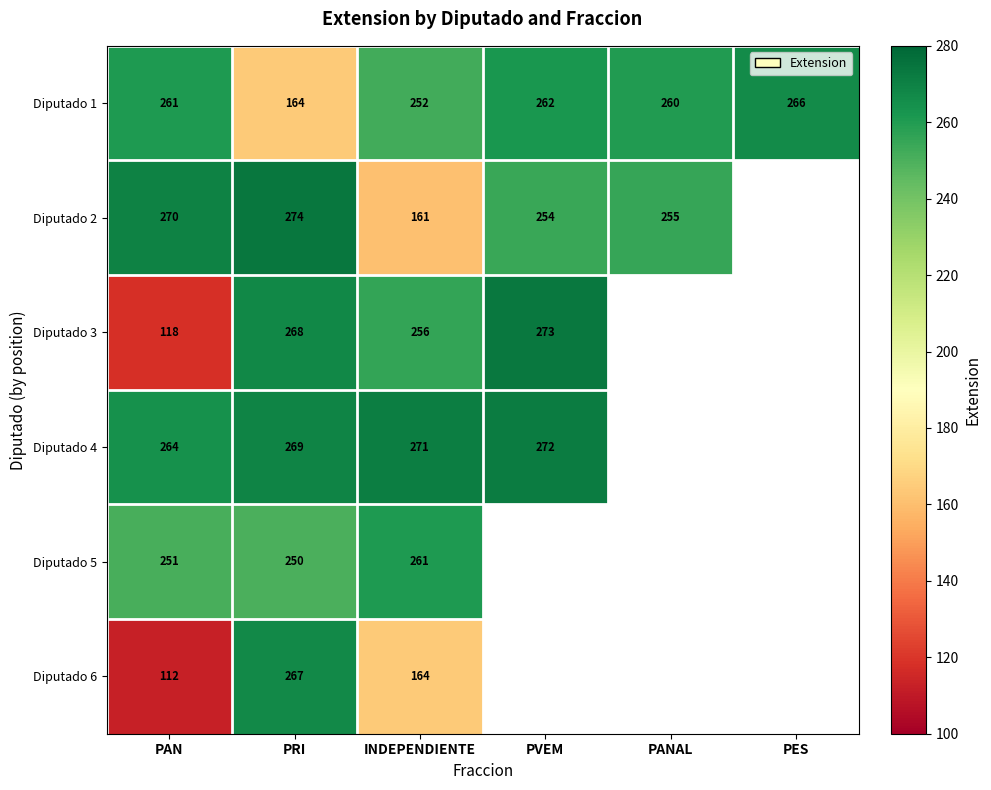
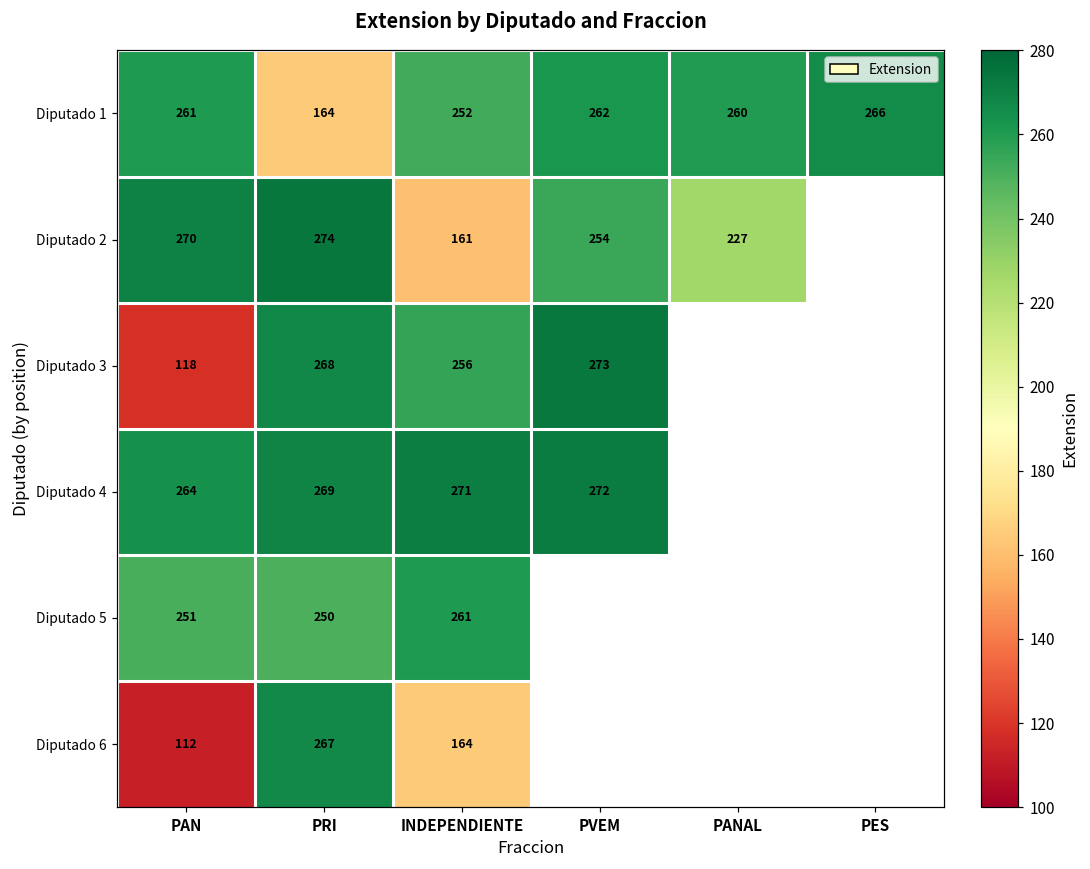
  {
    "Diputado 1": {
      "PAN": 261,
      "PRI": 164,
      "INDEPENDIENTE": 252,
      "PVEM": 262,
      "PANAL": 260,
      "PES": 266
    },
    "Diputado 2": {
      "PAN": 270,
      "PRI": 274,
      "INDEPENDIENTE": 161,
      "PVEM": 254,
-     "PANAL": 255
+     "PANAL": 227
    },
    "Diputado 3": {
      "PAN": 118,
      "PRI": 268,
      "INDEPENDIENTE": 256,
      "PVEM": 273
    },
    "Diputado 4": {
      "PAN": 264,
      "PRI": 269,
      "INDEPENDIENTE": 271,
      "PVEM": 272
    },
    "Diputado 5": {
      "PAN": 251,
      "PRI": 250,
      "INDEPENDIENTE": 261
    },
    "Diputado 6": {
      "PAN": 112,
      "PRI": 267,
      "INDEPENDIENTE": 164
    }
  }
